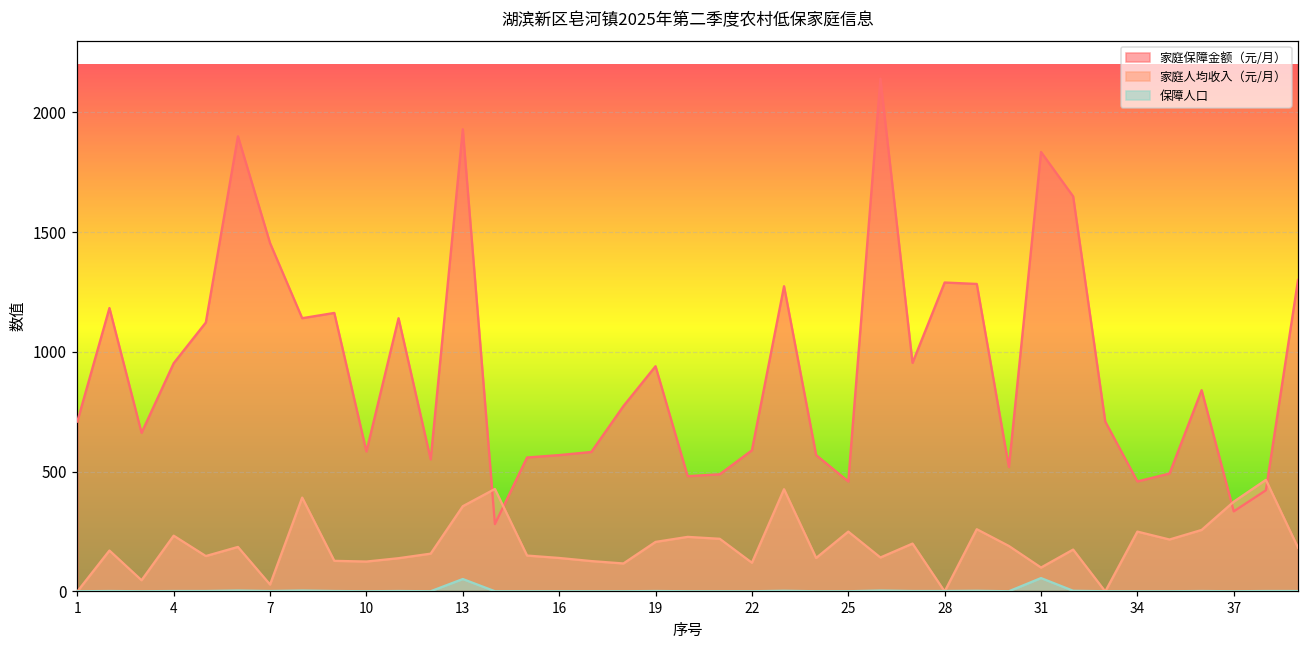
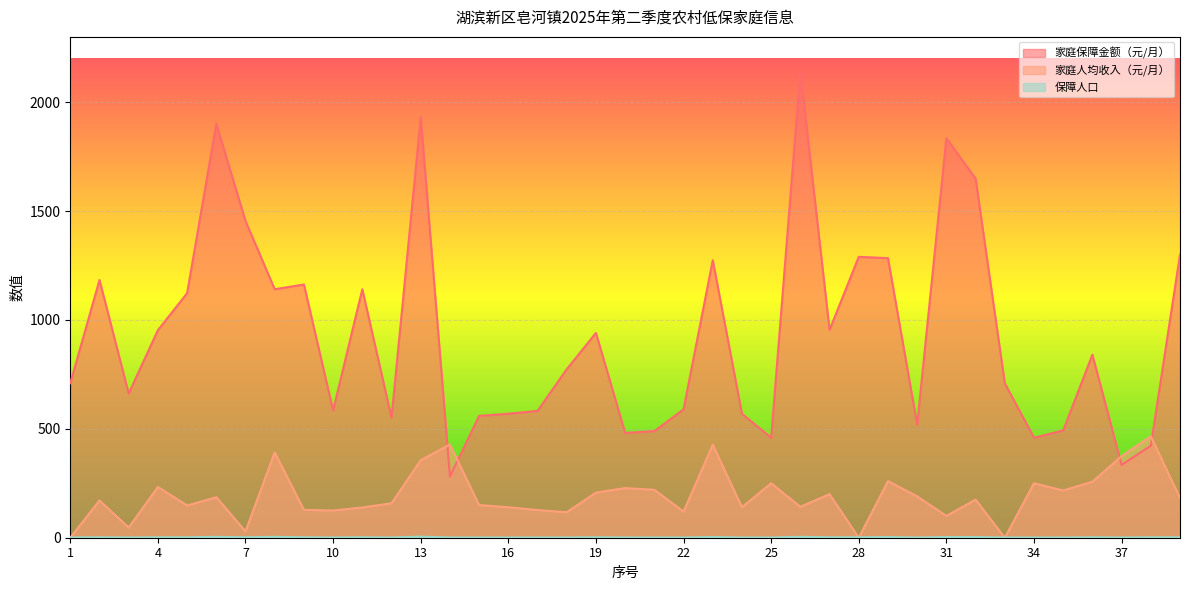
  {
    "保障人口": {
      "4": 0,
      "7": 0,
      "10": 0,
-     "13": 50,
+     "13": 10,
      "16": 0,
      "19": 0,
      "22": 0,
      "25": 0,
-     "31": 60,
+     "31": 0,
      "34": 0,
      "37": 0
    }
  }
